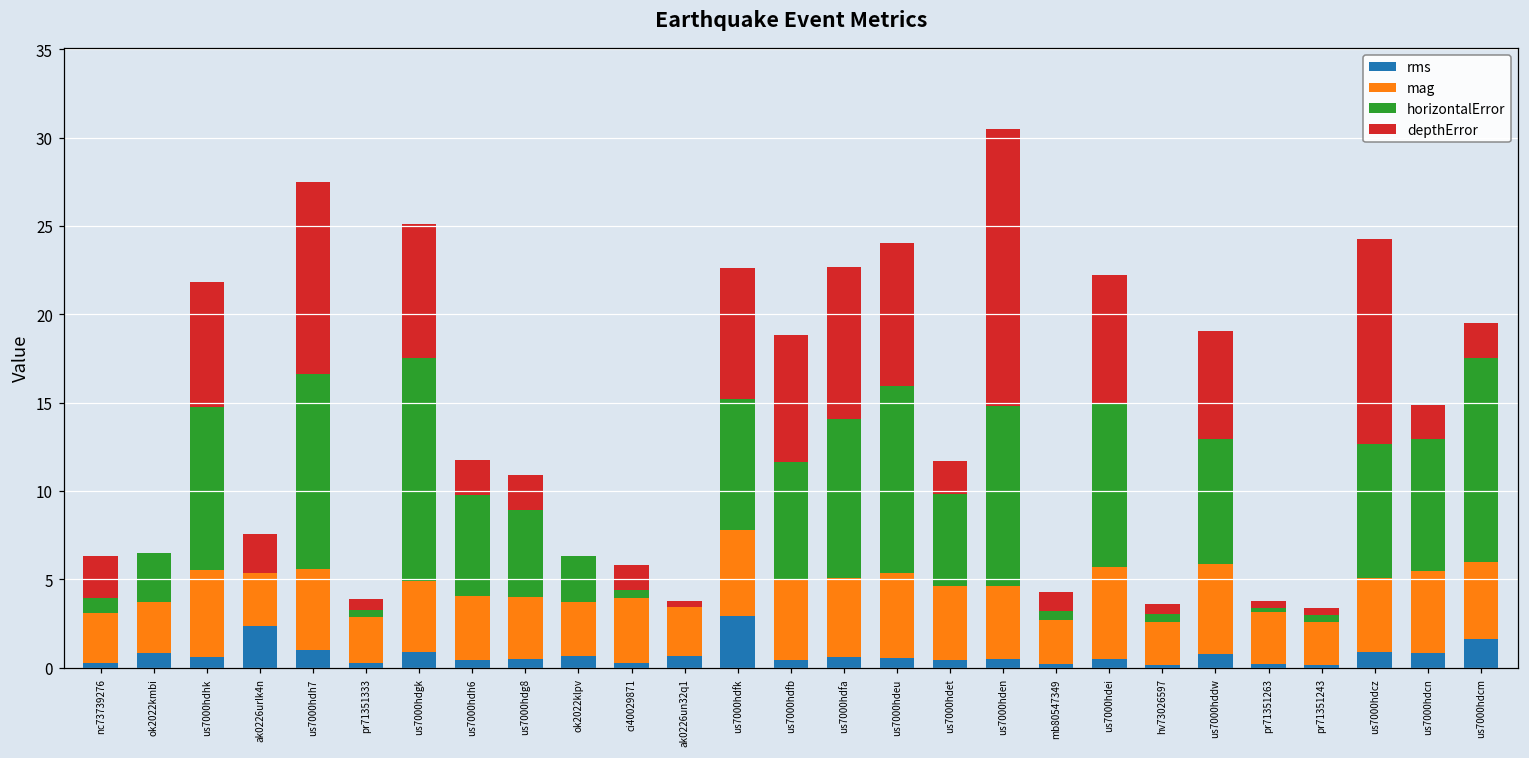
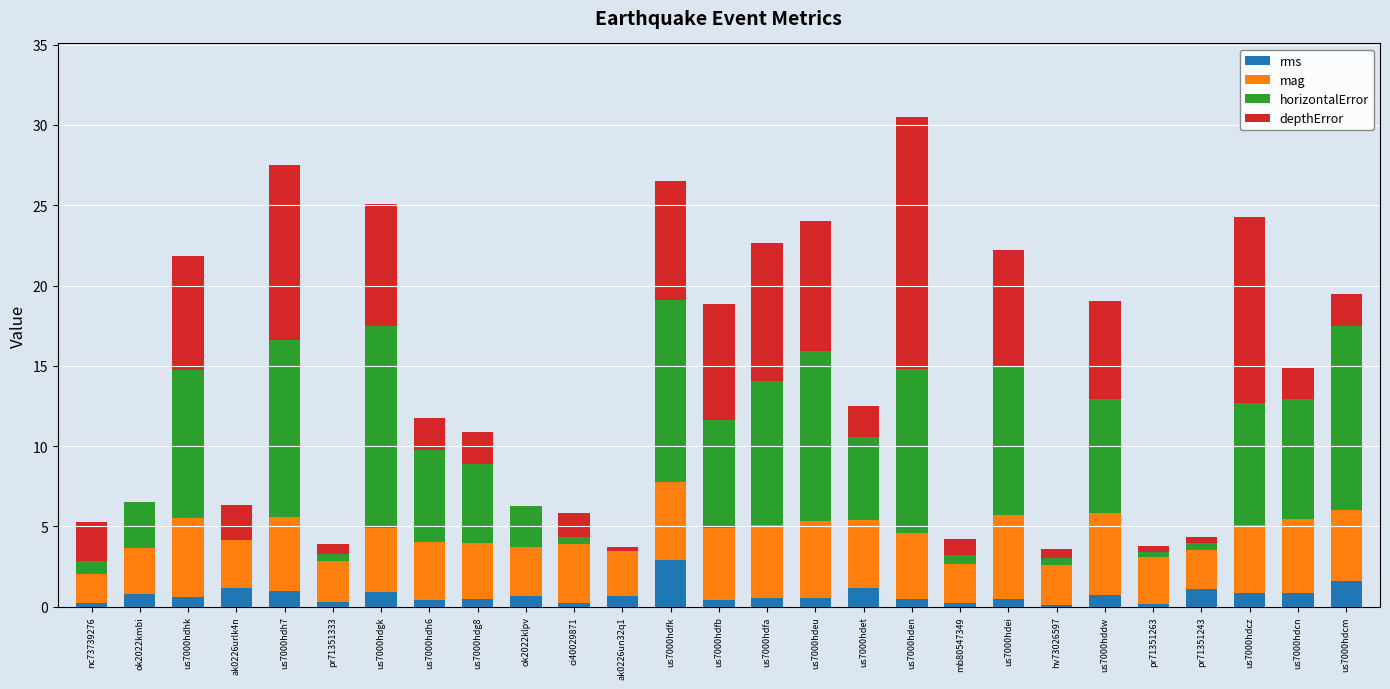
  {
    "rms": {
      "nc73739276": 0.2,
      "ok2022kmbi": 0.8,
      "us7000hdhk": 0.6,
-     "ak0226urlk4n": 2.4,
+     "ak0226urlk4n": 1.1,
      "us7000hdh7": 1.0,
      "pr71351333": 0.3,
      "us7000hdgk": 0.9,
      "us7000hdh6": 0.5,
      "us7000hdg8": 0.5,
      "ok2022klpv": 0.7,
      "ci40029871": 0.2,
      "ak0226un32q1": 0.7,
      "us7000hdfk": 2.9,
      "us7000hdfb": 0.4,
      "us7000hdfa": 0.6,
      "us7000hdeu": 0.5,
-     "us7000hdet": 0.4,
+     "us7000hdet": 1.2,
      "us7000hden": 0.5,
      "mb80547349": 0.2,
      "us7000hdei": 0.5,
      "us7000hddw": 0.8,
      "pr71351263": 0.2,
-     "pr71351243": 0.1,
+     "pr71351243": 1.1,
      "us7000hdcz": 0.9,
      "us7000hdcn": 0.8,
      "us7000hdcm": 1.6
    },
    "mag": {
-     "nc73739276": 2.9,
+     "nc73739276": 1.8,
      "ok2022kmbi": 2.9,
      "us7000hdhk": 4.9,
      "ak0226urlk4n": 3.0,
      "us7000hdh7": 4.6,
      "pr71351333": 2.6,
      "us7000hdgk": 4.0,
      "us7000hdh6": 3.6,
      "us7000hdg8": 3.5,
      "ok2022klpv": 3.0,
      "ci40029871": 3.7,
      "ak0226un32q1": 2.8,
      "us7000hdfk": 4.9,
      "us7000hdfb": 4.5,
      "us7000hdfa": 4.5,
      "us7000hdeu": 4.8,
      "us7000hdet": 4.2,
      "us7000hden": 4.1,
      "mb80547349": 2.5,
      "us7000hdei": 5.2,
      "hv73026597": 2.5,
      "us7000hddw": 5.1,
      "pr71351263": 2.9,
      "pr71351243": 2.5,
      "us7000hdcz": 4.2,
      "us7000hdcn": 4.6,
      "us7000hdcm": 4.4
    },
    "horizontalError": {
      "nc73739276": 0.8,
      "ok2022kmbi": 2.8,
      "us7000hdhk": 9.2,
      "ak0226urlk4n": 0.0,
      "us7000hdh7": 11.0,
      "pr71351333": 0.4,
      "us7000hdgk": 12.6,
      "us7000hdh6": 5.7,
      "us7000hdg8": 4.9,
      "ok2022klpv": 2.6,
      "ci40029871": 0.5,
      "ak0226un32q1": 0.0,
-     "us7000hdfk": 7.4,
+     "us7000hdfk": 11.3,
      "us7000hdfb": 6.7,
      "us7000hdfa": 9.0,
      "us7000hdeu": 10.6,
      "us7000hdet": 5.2,
      "us7000hden": 10.2,
      "mb80547349": 0.5,
      "us7000hdei": 9.2,
      "hv73026597": 0.4,
      "us7000hddw": 7.1,
      "pr71351263": 0.3,
      "pr71351243": 0.4,
      "us7000hdcz": 7.6,
      "us7000hdcn": 7.5,
      "us7000hdcm": 11.5
    },
    "depthError": {
      "nc73739276": 2.4,
      "ok2022kmbi": 0.0,
      "us7000hdhk": 7.1,
      "ak0226urlk4n": 2.2,
      "us7000hdh7": 10.9,
      "pr71351333": 0.6,
      "us7000hdgk": 7.6,
      "us7000hdh6": 2.0,
      "us7000hdg8": 2.0,
      "ok2022klpv": 0.0,
      "ci40029871": 1.5,
      "ak0226un32q1": 0.3,
      "us7000hdfk": 7.4,
      "us7000hdfb": 7.2,
      "us7000hdfa": 8.6,
      "us7000hdeu": 8.1,
      "us7000hdet": 1.9,
      "us7000hden": 15.7,
      "mb80547349": 1.0,
      "us7000hdei": 7.3,
      "hv73026597": 0.6,
      "us7000hddw": 6.1,
      "pr71351263": 0.4,
      "pr71351243": 0.4,
      "us7000hdcz": 11.6,
      "us7000hdcn": 1.9,
      "us7000hdcm": 2.0
    }
  }
